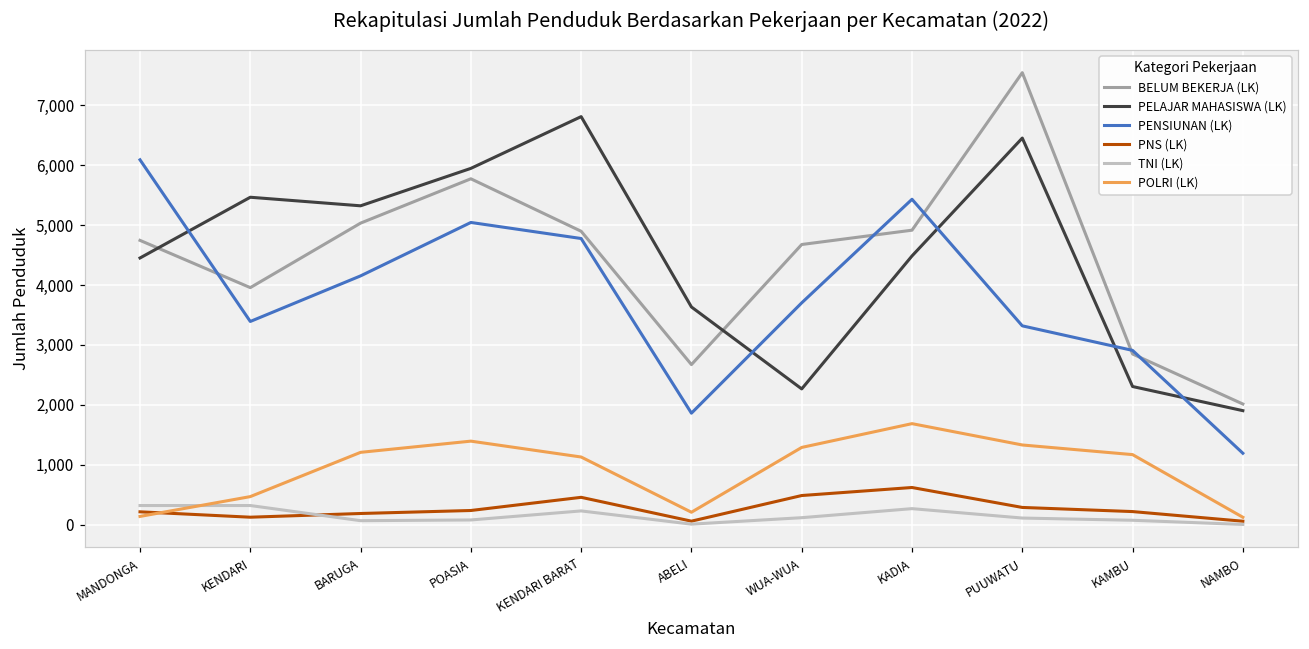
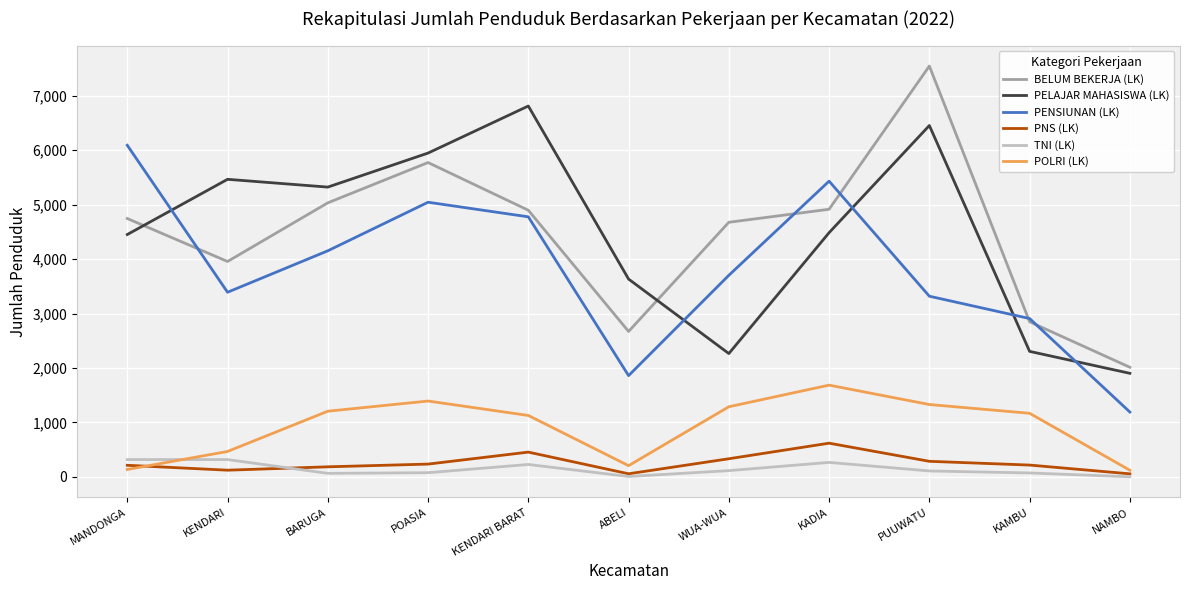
  {
    "PELAJAR MAHASISWA (LK)": {
      "MANDONGA": "4,500",
      "KENDARI": "5,500",
      "BARUGA": "5,300",
      "POASIA": "5,900",
      "KENDARI BARAT": "6,800",
      "ABELI": "3,600",
      "WUA-WUA": "2,300",
      "KADIA": "4,500",
      "PUUWATU": "6,500",
      "KAMBU": "2,300",
      "NAMBO": "1,900"
    },
    "PENSIUNAN (LK)": {
      "MANDONGA": "6,100",
      "KENDARI": "3,400",
      "BARUGA": "4,200",
      "POASIA": "5,000",
      "KENDARI BARAT": "4,800",
      "ABELI": "1,900",
      "WUA-WUA": "3,700",
      "KADIA": "5,400",
      "PUUWATU": "3,300",
      "KAMBU": "2,900",
      "NAMBO": "1,200"
    },
    "PNS (LK)": {
      "MANDONGA": "200",
      "KENDARI": "100",
      "BARUGA": "200",
      "POASIA": "200",
      "KENDARI BARAT": "500",
      "ABELI": "100",
-     "WUA-WUA": "500",
+     "WUA-WUA": "300",
      "KADIA": "600",
      "PUUWATU": "300",
      "KAMBU": "200",
      "NAMBO": "100"
    },
    "POLRI (LK)": {
      "MANDONGA": "100",
      "KENDARI": "500",
      "BARUGA": "1,200",
      "POASIA": "1,400",
      "KENDARI BARAT": "1,100",
      "ABELI": "200",
      "WUA-WUA": "1,300",
      "KADIA": "1,700",
      "PUUWATU": "1,300",
      "KAMBU": "1,200",
      "NAMBO": "100"
    }
  }
